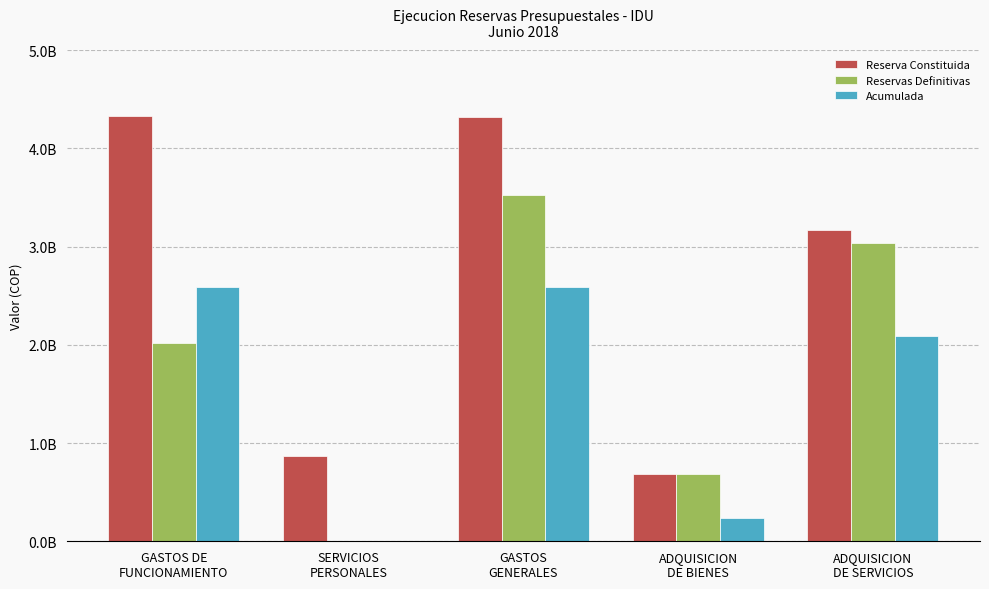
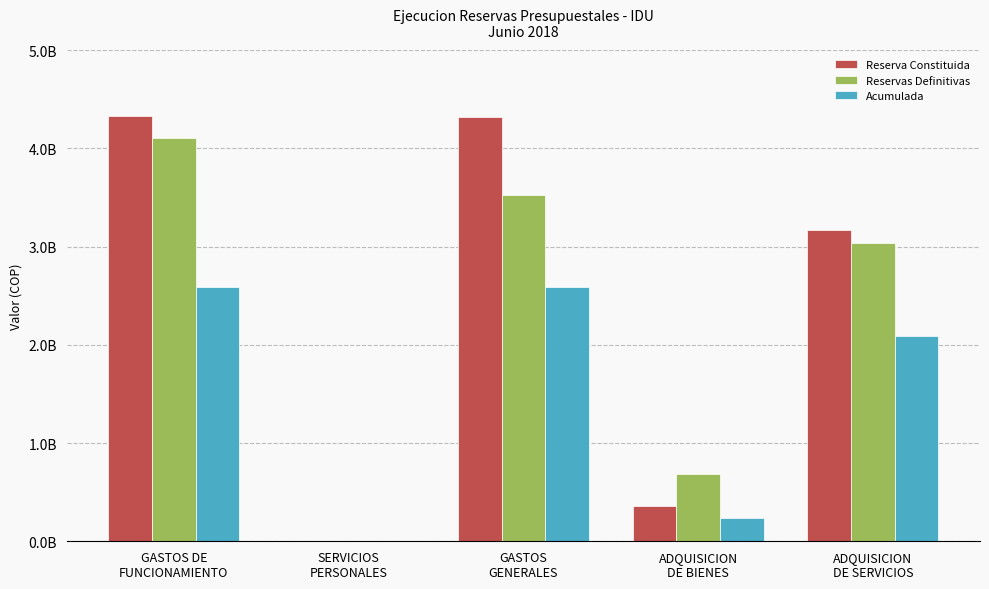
  {
    "Reserva Constituida": {
      "GASTOS DE FUNCIONAMIENTO": 4300000000,
-     "SERVICIOS PERSONALES": 900000000,
+     "SERVICIOS PERSONALES": 0,
      "GASTOS GENERALES": 4300000000,
-     "ADQUISICION DE BIENES": 700000000,
+     "ADQUISICION DE BIENES": 400000000,
      "ADQUISICION DE SERVICIOS": 3200000000
    },
    "Reservas Definitivas": {
-     "GASTOS DE FUNCIONAMIENTO": 2000000000,
+     "GASTOS DE FUNCIONAMIENTO": 4100000000,
      "GASTOS GENERALES": 3500000000,
      "ADQUISICION DE BIENES": 700000000,
      "ADQUISICION DE SERVICIOS": 3000000000
    },
    "Acumulada": {
      "GASTOS DE FUNCIONAMIENTO": 2600000000,
      "GASTOS GENERALES": 2600000000,
      "ADQUISICION DE BIENES": 200000000,
      "ADQUISICION DE SERVICIOS": 2100000000
    }
  }
